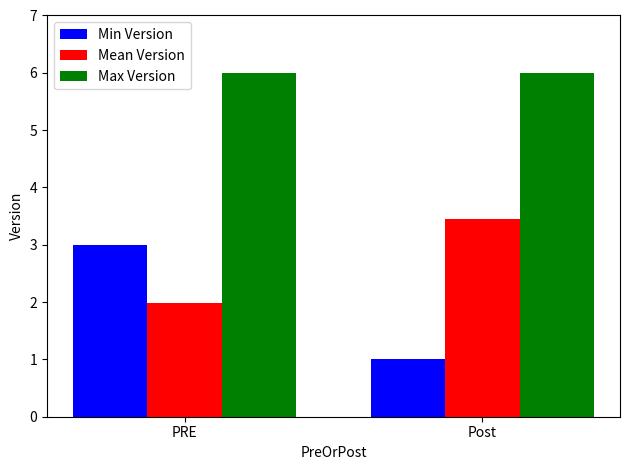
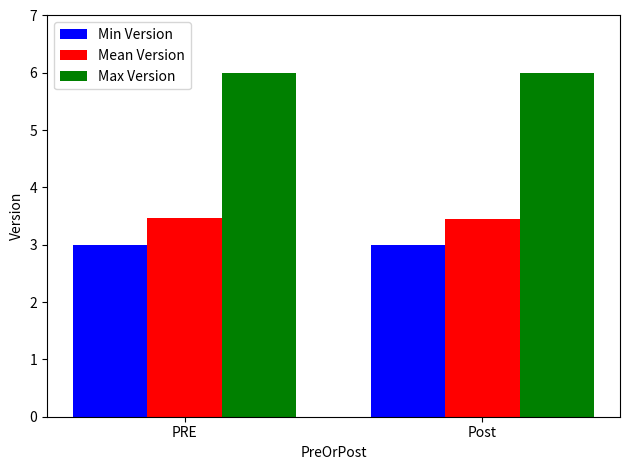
  {
    "Min Version": {
      "PRE": 3,
-     "Post": 1
+     "Post": 3
    },
    "Mean Version": {
-     "PRE": 2.0,
+     "PRE": 3.5,
      "Post": 3.5
    },
    "Max Version": {
      "PRE": 6.0,
      "Post": 6.0
    }
  }
